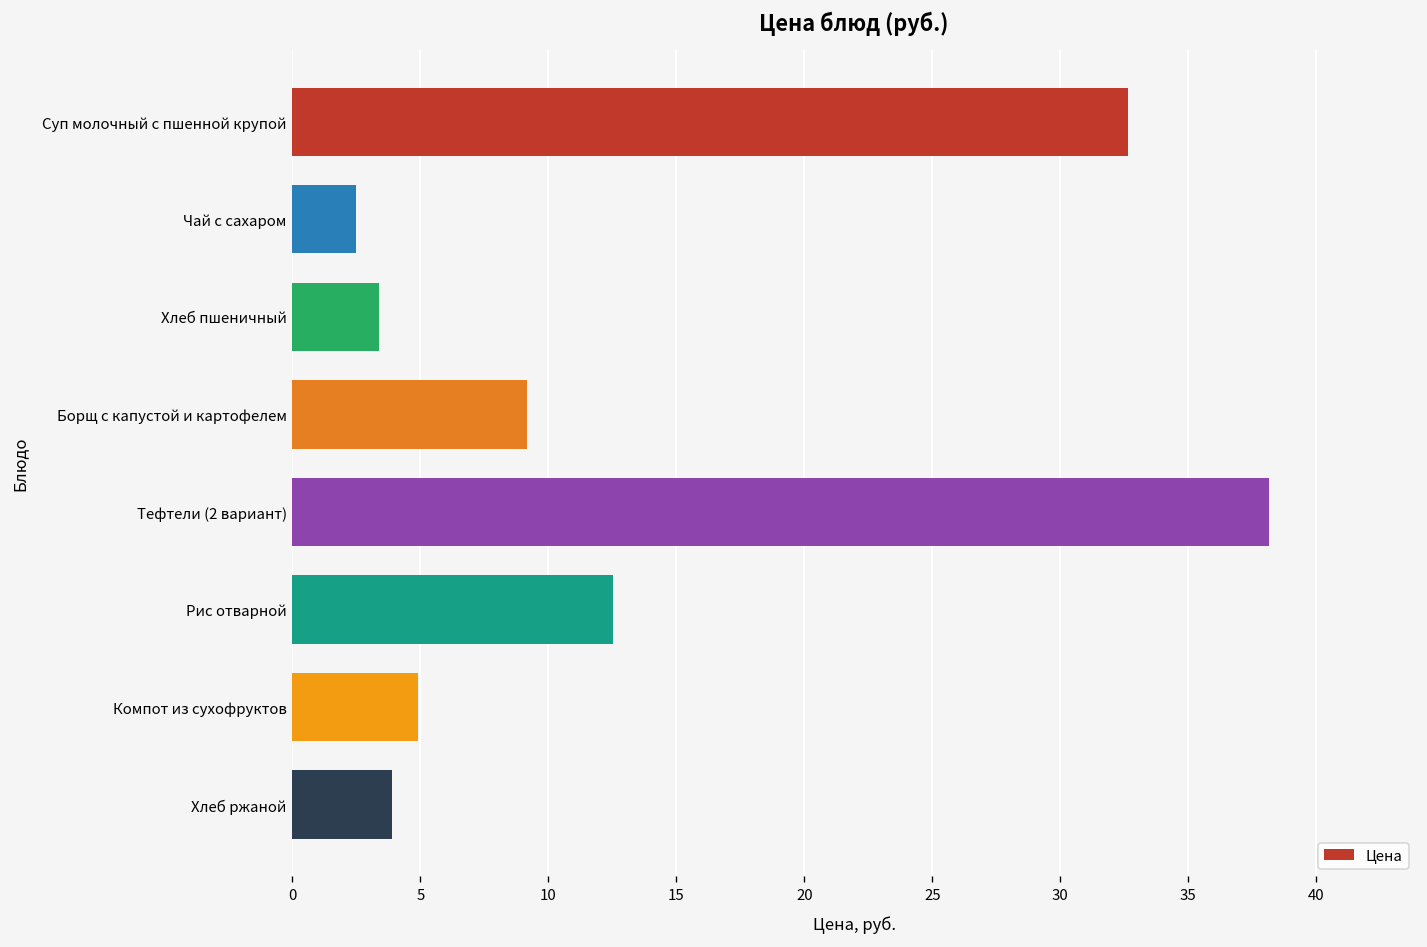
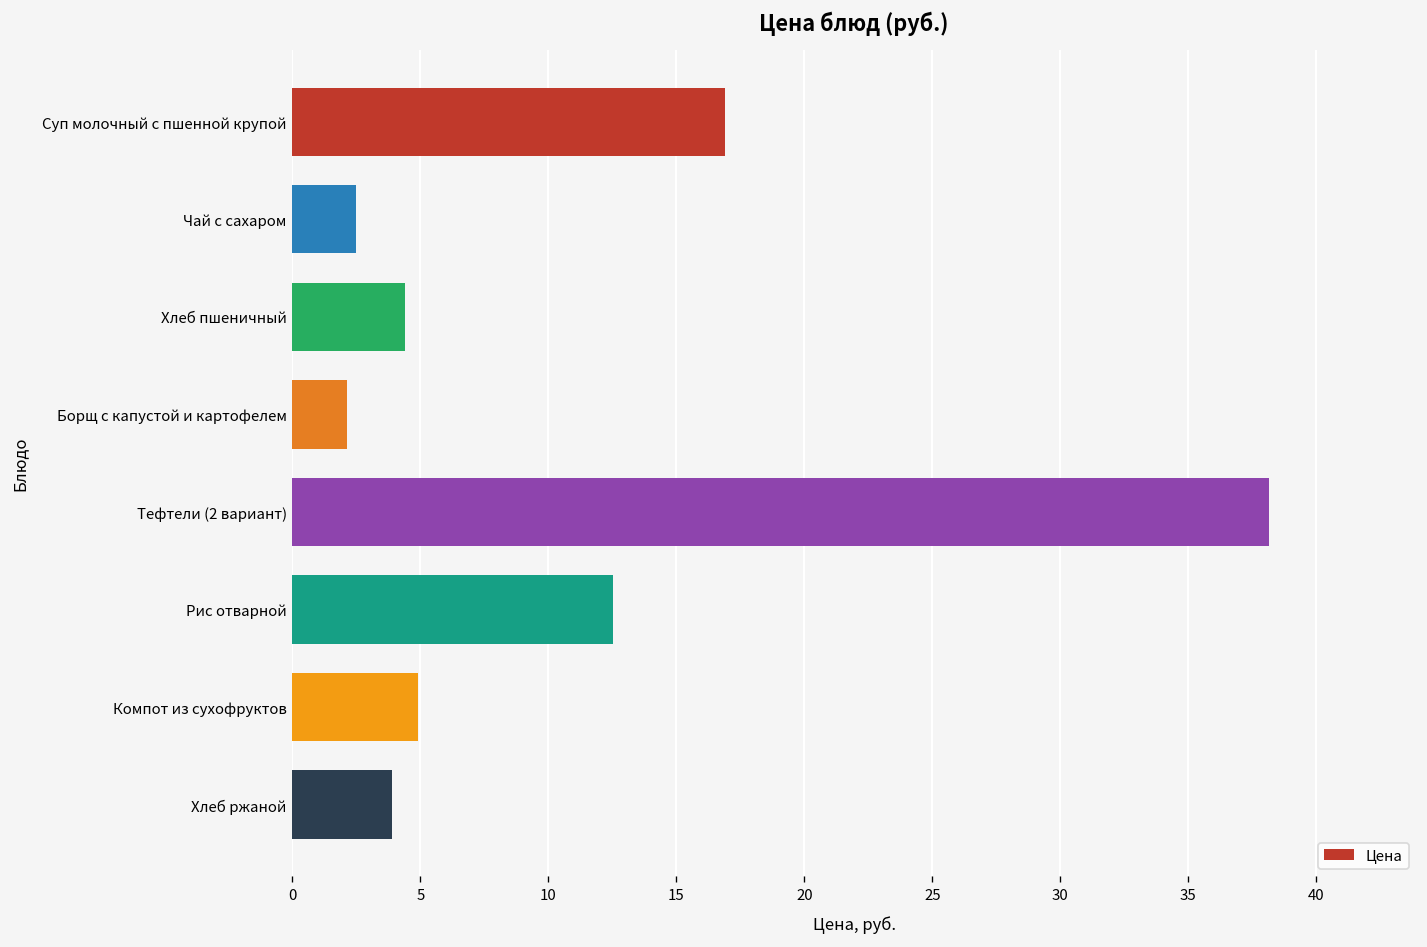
  {
-   "Суп молочный с пшенной крупой": 32.6,
+   "Суп молочный с пшенной крупой": 16.9,
    "Чай с сахаром": 2.5,
-   "Хлеб пшеничный": 3.4,
-   "Борщ с капустой и картофелем": 9.2,
+   "Хлеб пшеничный": 4.4,
+   "Борщ с капустой и картофелем": 2.1,
    "Тефтели (2 вариант)": 38.2,
    "Рис отварной": 12.5,
    "Компот из сухофруктов": 4.9,
    "Хлеб ржаной": 3.9
  }
